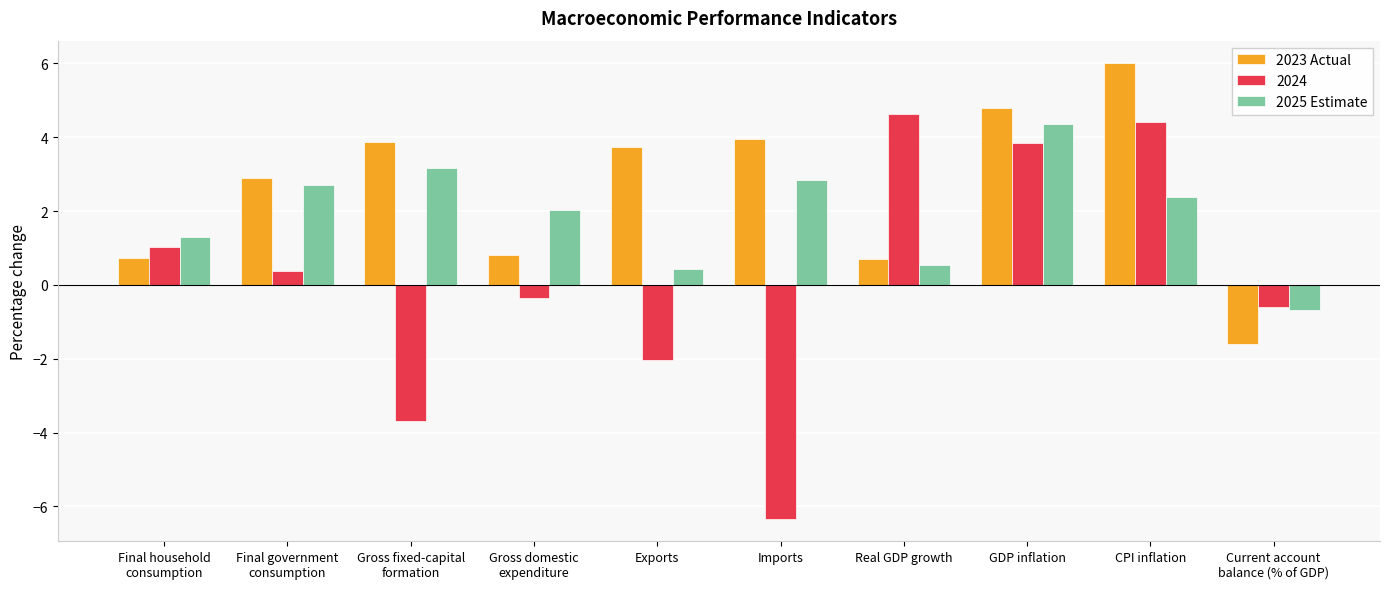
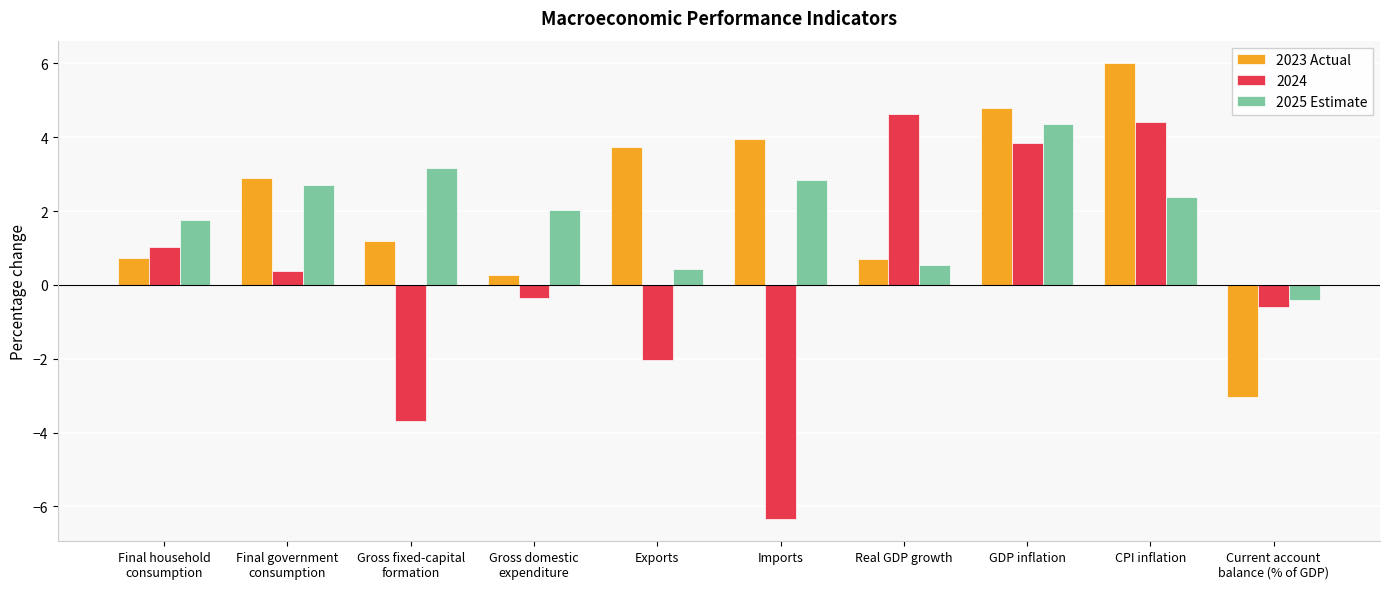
  {
    "2023 Actual": {
      "Final household consumption": 0.7,
      "Final government consumption": 2.9,
-     "Gross fixed-capital formation": 3.9,
-     "Gross domestic expenditure": 0.8,
+     "Gross fixed-capital formation": 1.2,
+     "Gross domestic expenditure": 0.3,
      "Exports": 3.7,
      "Imports": 3.9,
      "Real GDP growth": 0.7,
      "GDP inflation": 4.8,
      "CPI inflation": 6.0,
-     "Current account balance (% of GDP)": -1.6
+     "Current account balance (% of GDP)": -3.0
    },
    "2024": {
      "Final household consumption": 1.0,
      "Final government consumption": 0.4,
      "Gross fixed-capital formation": -3.7,
      "Gross domestic expenditure": -0.4,
      "Exports": -2.0,
      "Imports": -6.3,
      "Real GDP growth": 4.6,
      "GDP inflation": 3.8,
      "CPI inflation": 4.4,
      "Current account balance (% of GDP)": -0.6
    },
    "2025 Estimate": {
-     "Final household consumption": 1.3,
+     "Final household consumption": 1.8,
      "Final government consumption": 2.7,
      "Gross fixed-capital formation": 3.2,
      "Gross domestic expenditure": 2.0,
      "Exports": 0.4,
      "Imports": 2.8,
      "Real GDP growth": 0.5,
      "GDP inflation": 4.4,
      "CPI inflation": 2.4,
-     "Current account balance (% of GDP)": -0.7
+     "Current account balance (% of GDP)": -0.4
    }
  }
